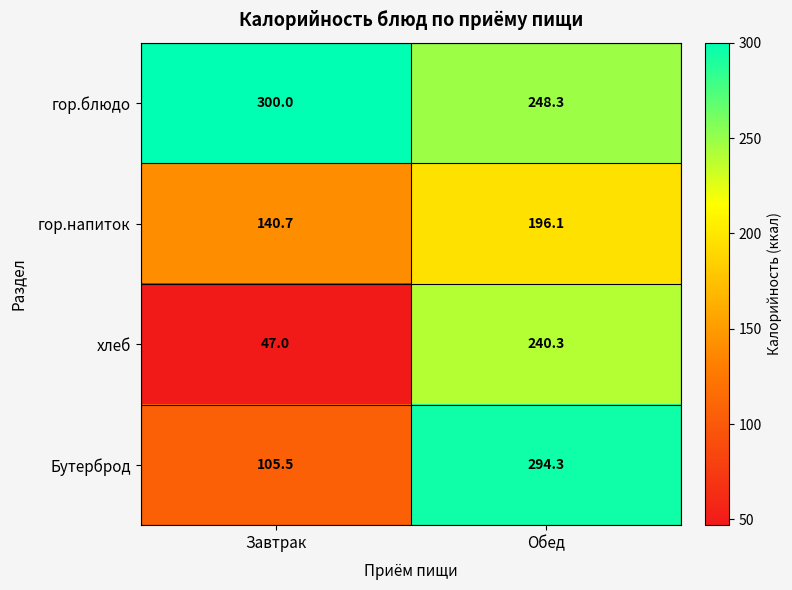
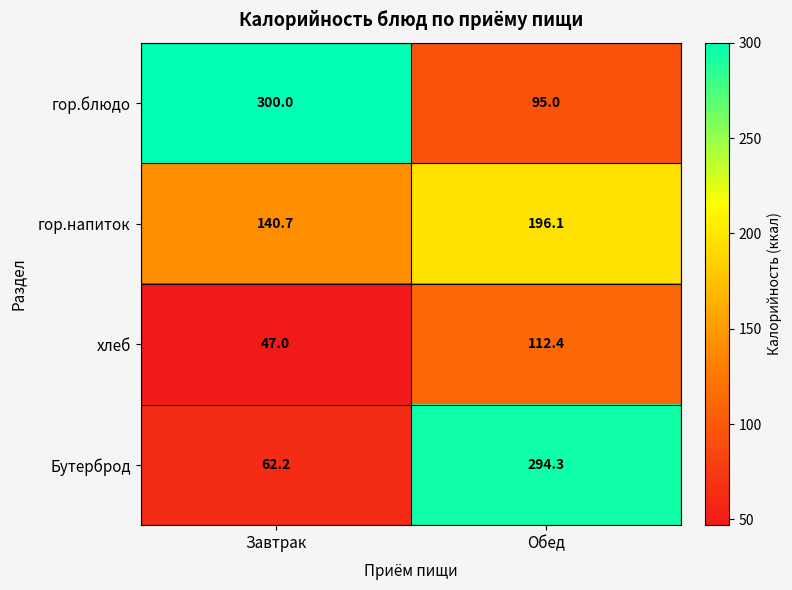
  {
    "гор.блюдо": {
      "Завтрак": 300.0,
-     "Обед": 248.3
+     "Обед": 95.0
    },
    "гор.напиток": {
      "Завтрак": 140.7,
      "Обед": 196.1
    },
    "хлеб": {
      "Завтрак": 47.0,
-     "Обед": 240.3
+     "Обед": 112.4
    },
    "Бутерброд": {
-     "Завтрак": 105.5,
+     "Завтрак": 62.2,
      "Обед": 294.3
    }
  }
